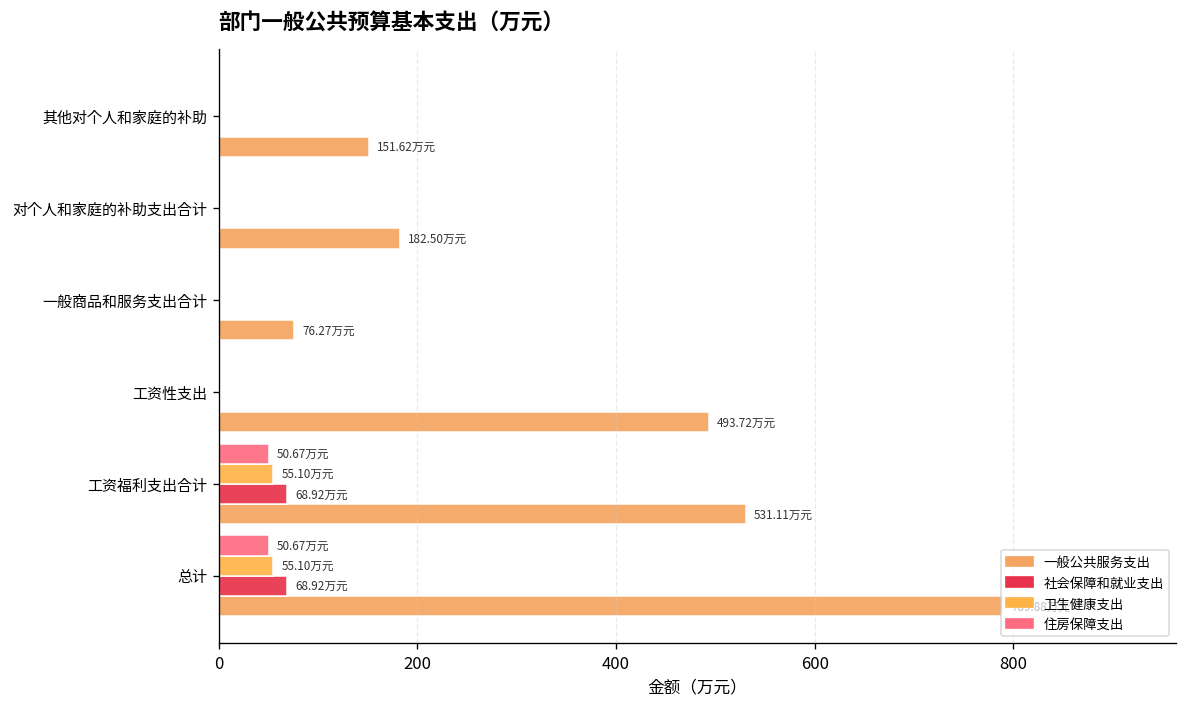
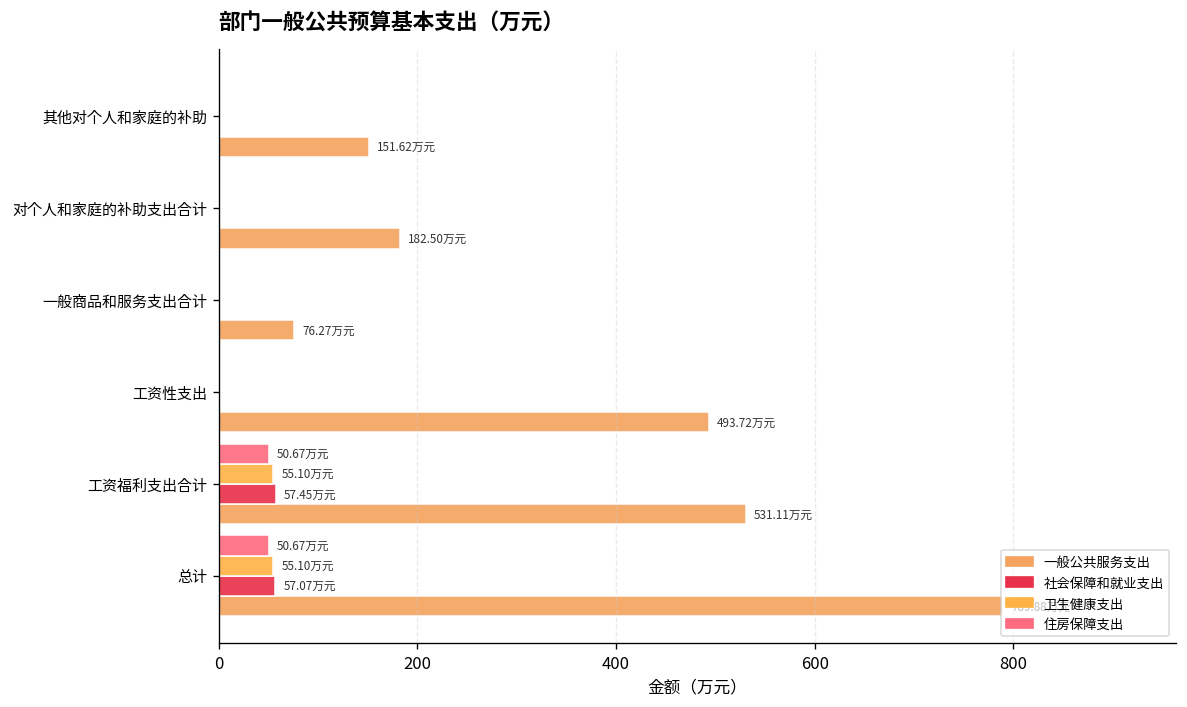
  {
    "社会保障和就业支出": {
-     "工资福利支出合计": 68.92,
-     "总计": 68.92
+     "工资福利支出合计": 57.45,
+     "总计": 57.07
    },
    "住房保障支出": {
      "工资福利支出合计": 50.67,
      "总计": 50.67
    }
  }
